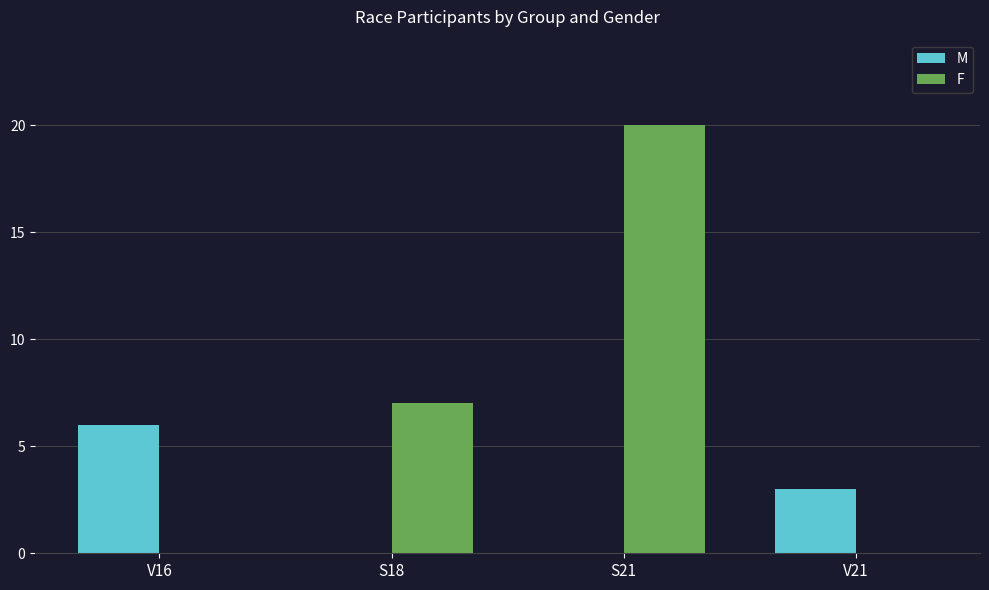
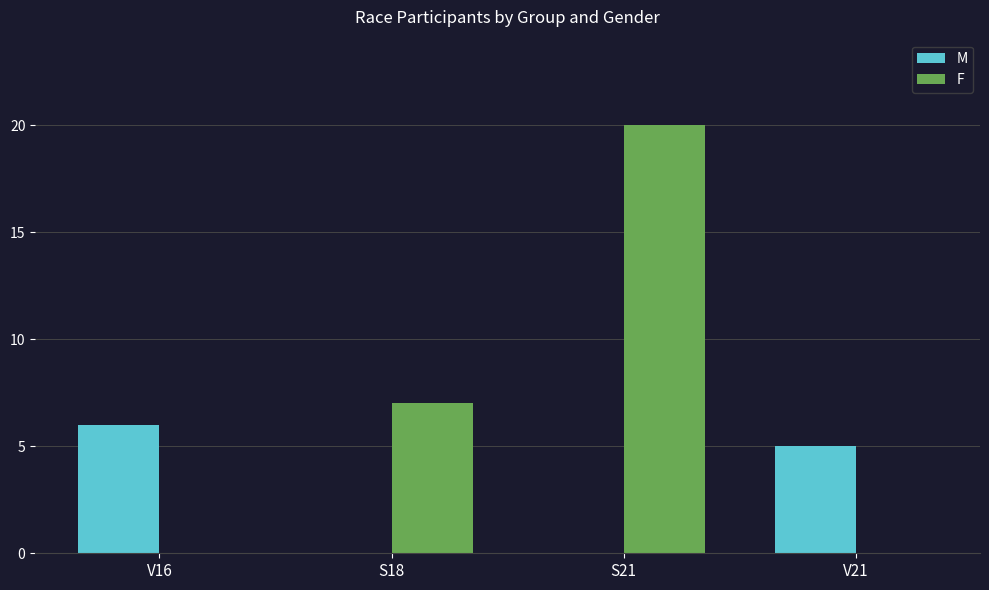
  {
    "M": {
      "V16": 6,
      "S18": 0,
      "S21": 0,
-     "V21": 3
+     "V21": 5
    },
    "F": {
      "V16": 0,
      "S18": 7,
      "S21": 20,
      "V21": 0
    }
  }
